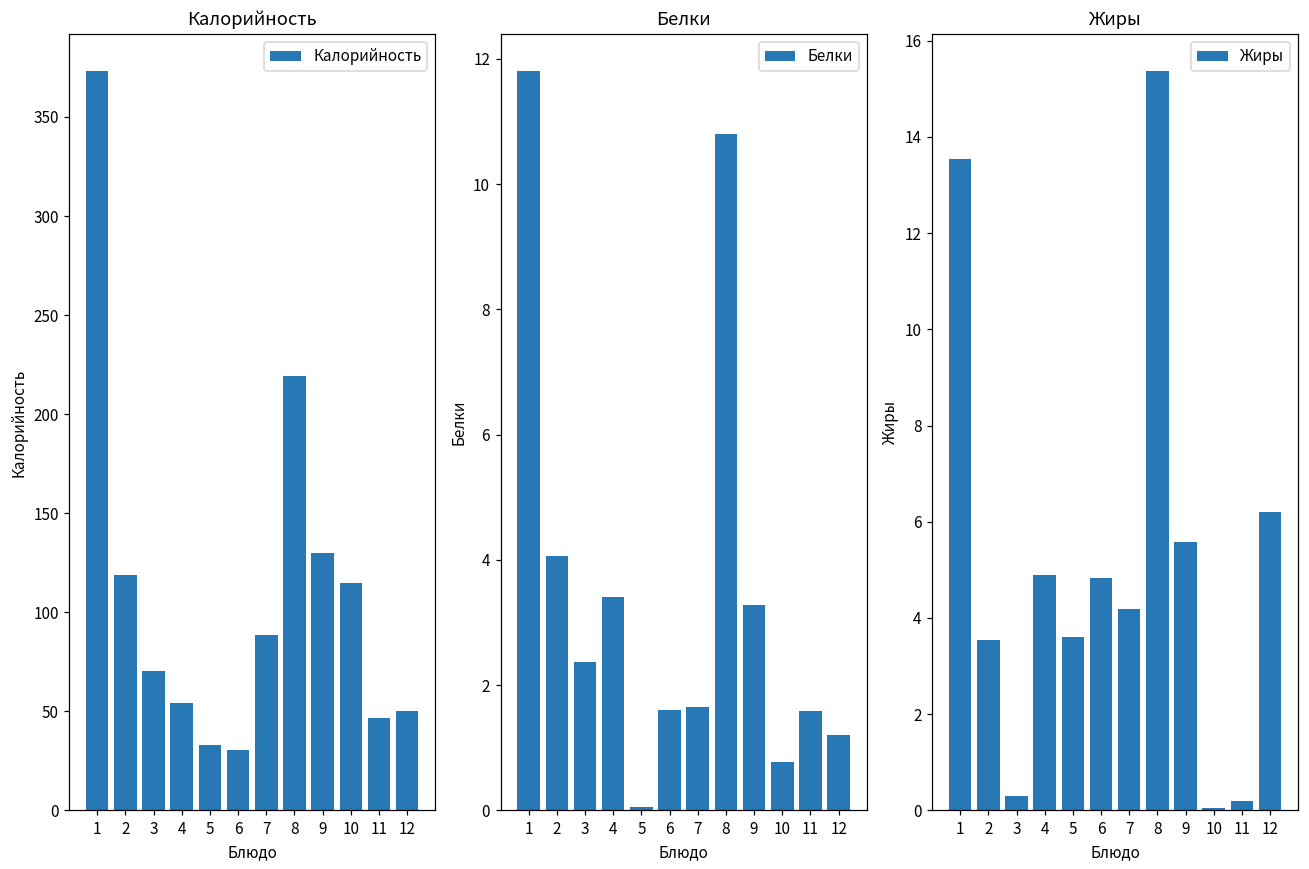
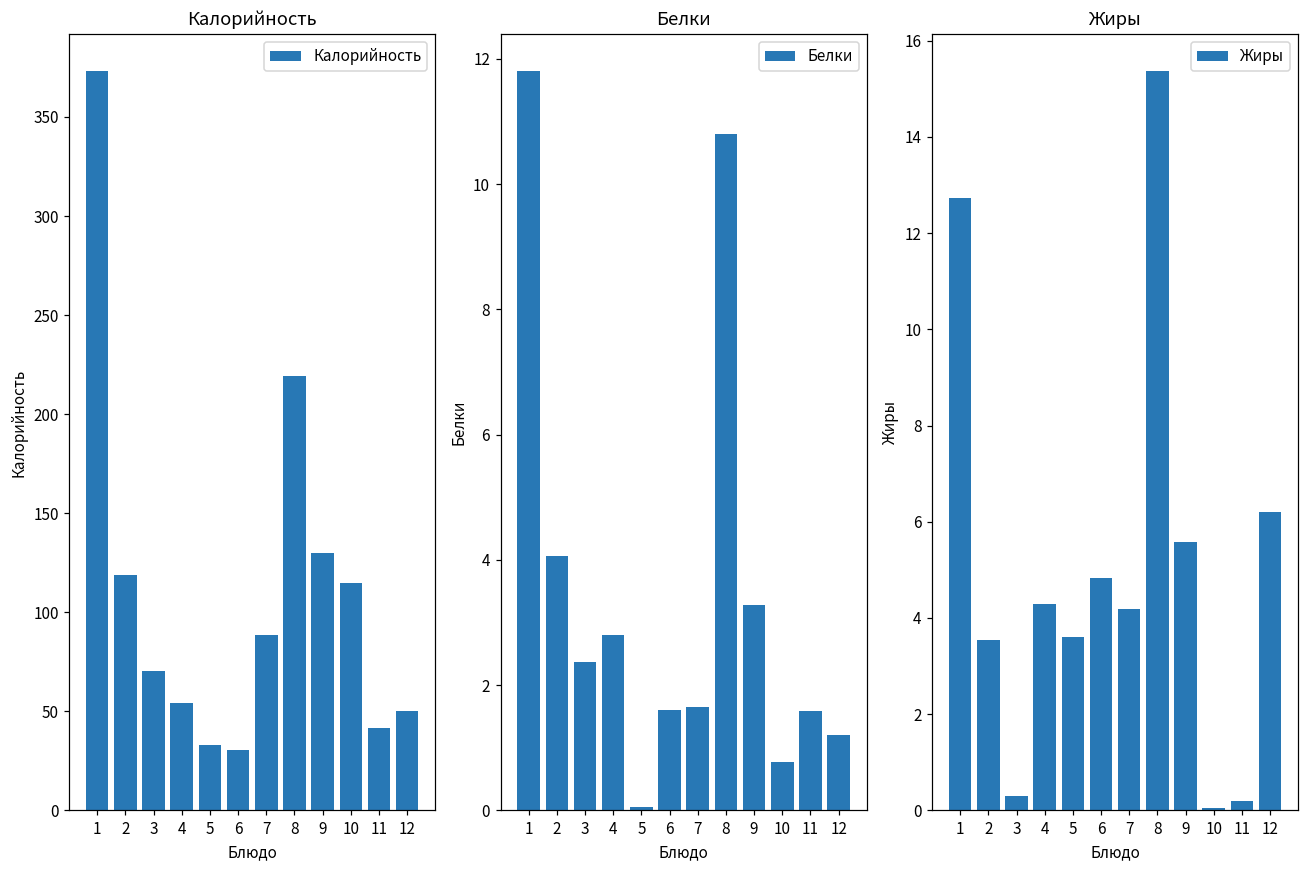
  {
    "Калорийность": {
      "1": 373,
      "2": 119,
      "3": 70,
      "4": 54,
      "5": 33,
      "6": 30,
      "7": 88,
      "8": 220,
      "9": 130,
      "10": 115,
-     "11": 47,
+     "11": 41,
      "12": 50
    },
    "Белки": {
      "1": 11.8,
      "2": 4.1,
      "3": 2.4,
-     "4": 3.4,
+     "4": 2.8,
      "5": 0.1,
      "6": 1.6,
      "7": 1.7,
      "8": 10.8,
      "9": 3.3,
      "10": 0.8,
      "11": 1.6,
      "12": 1.2
    },
    "Жиры": {
-     "1": 13.5,
+     "1": 12.7,
      "2": 3.5,
      "3": 0.3,
-     "4": 4.9,
+     "4": 4.3,
      "5": 3.6,
      "6": 4.8,
      "7": 4.2,
      "8": 15.4,
      "9": 5.6,
      "11": 0.2,
      "12": 6.2
    }
  }
